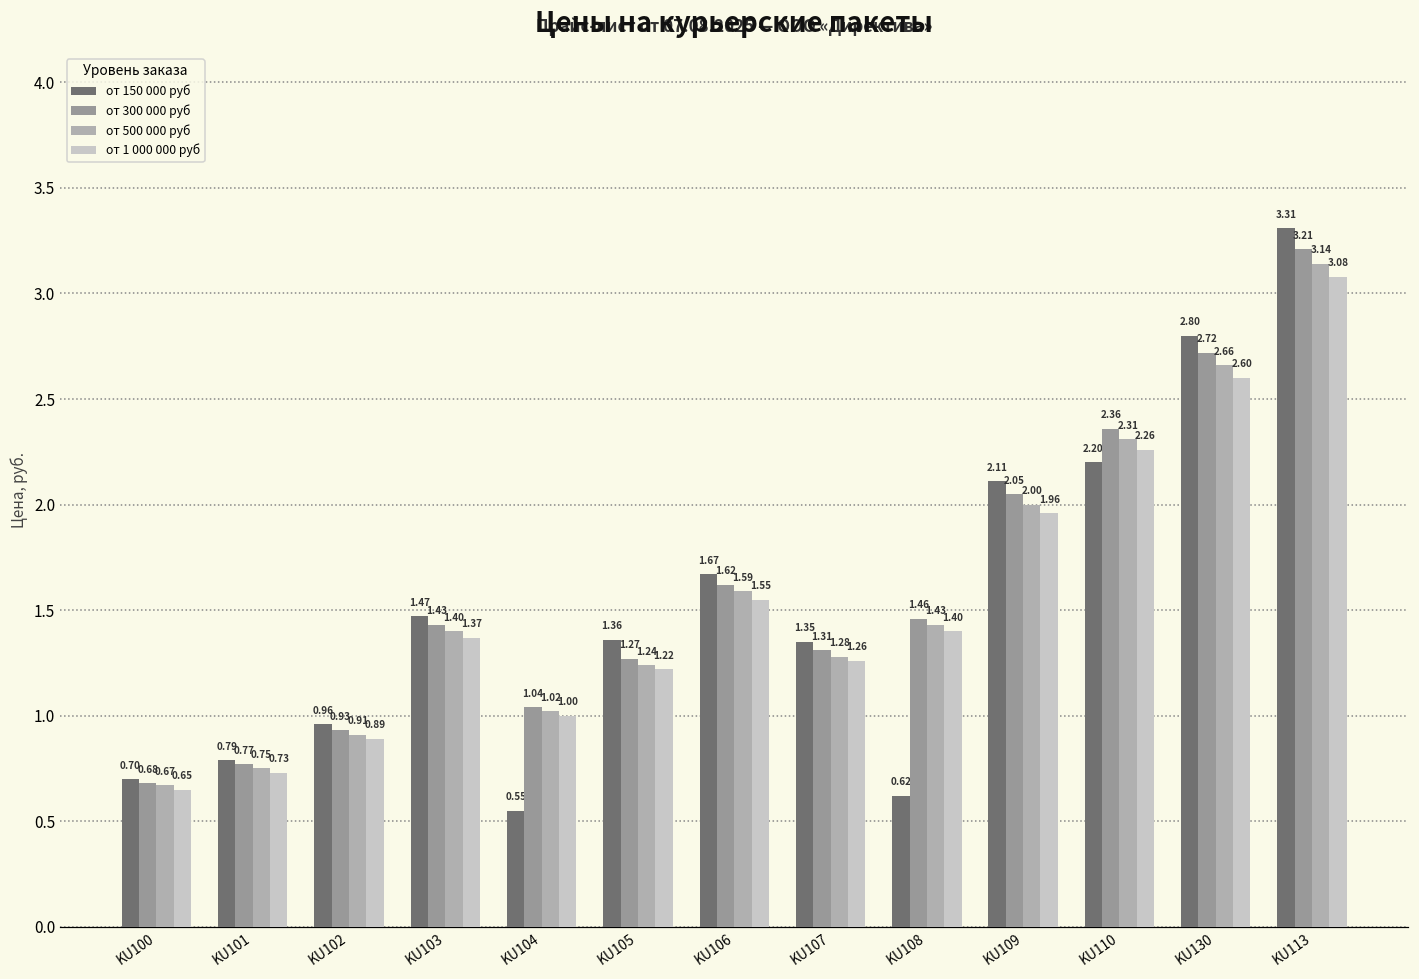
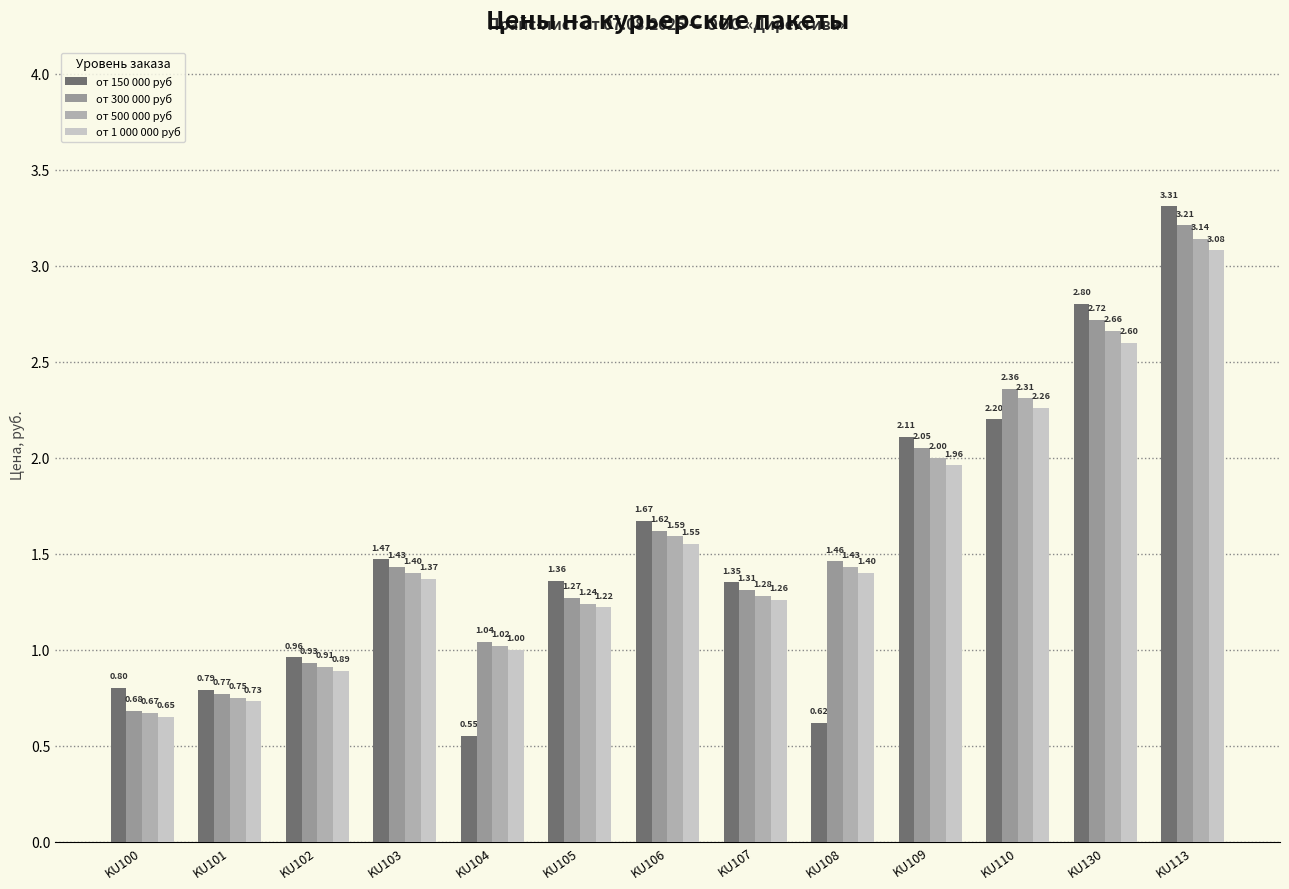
  {
    "от 150 000 руб": {
-     "KU100": 0.70,
+     "KU100": 0.80,
      "KU101": 0.79,
      "KU102": 0.96,
      "KU103": 1.47,
      "KU104": 0.55,
      "KU105": 1.36,
      "KU106": 1.67,
      "KU107": 1.35,
      "KU108": 0.62,
      "KU109": 2.11,
      "KU110": 2.20,
      "KU130": 2.80,
      "KU113": 3.31
    }
  }
